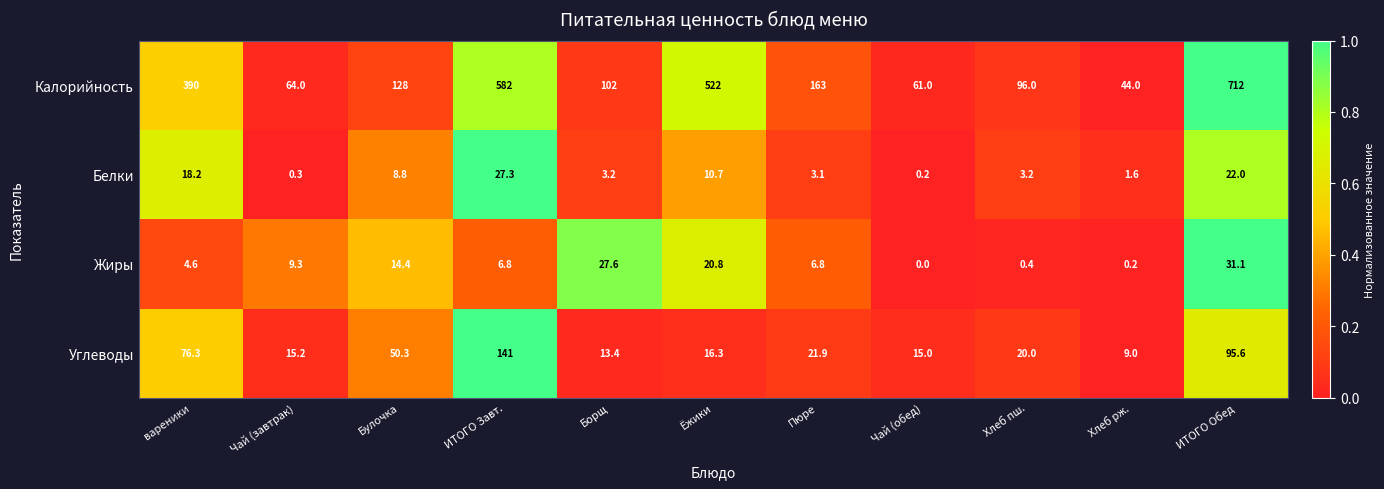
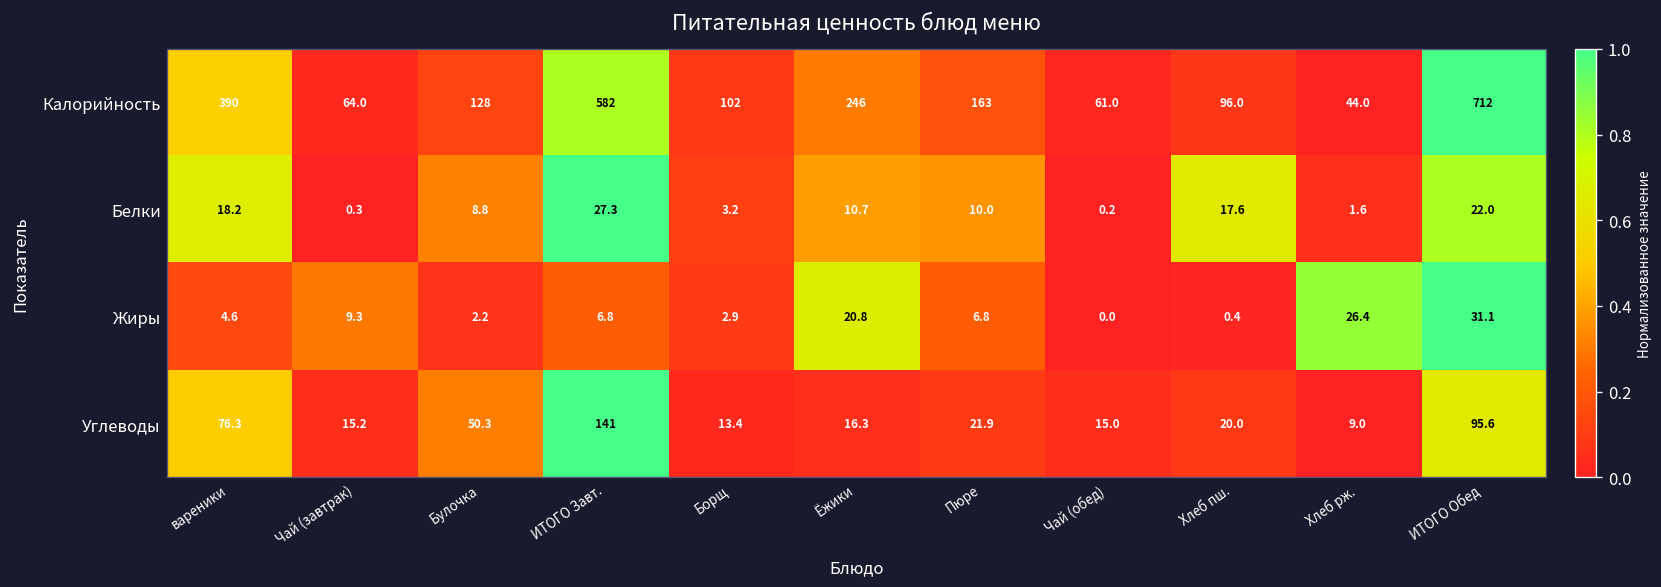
  {
    "Калорийность": {
      "вареники": 390,
      "Чай (завтрак)": 64.0,
      "Булочка": 128,
      "ИТОГО Завт.": 582,
      "Борщ": 102,
-     "Ёжики": 522,
+     "Ёжики": 246,
      "Пюре": 163,
      "Чай (обед)": 61.0,
      "Хлеб пш.": 96.0,
      "Хлеб рж.": 44.0,
      "ИТОГО Обед": 712
    },
    "Белки": {
      "вареники": 18.2,
      "Чай (завтрак)": 0.3,
      "Булочка": 8.8,
      "ИТОГО Завт.": 27.3,
      "Борщ": 3.2,
      "Ёжики": 10.7,
-     "Пюре": 3.1,
+     "Пюре": 10.0,
      "Чай (обед)": 0.2,
-     "Хлеб пш.": 3.2,
+     "Хлеб пш.": 17.6,
      "Хлеб рж.": 1.6,
      "ИТОГО Обед": 22.0
    },
    "Жиры": {
      "вареники": 4.6,
      "Чай (завтрак)": 9.3,
-     "Булочка": 14.4,
+     "Булочка": 2.2,
      "ИТОГО Завт.": 6.8,
-     "Борщ": 27.6,
+     "Борщ": 2.9,
      "Ёжики": 20.8,
      "Пюре": 6.8,
      "Чай (обед)": 0.0,
      "Хлеб пш.": 0.4,
-     "Хлеб рж.": 0.2,
+     "Хлеб рж.": 26.4,
      "ИТОГО Обед": 31.1
    },
    "Углеводы": {
      "вареники": 76.3,
      "Чай (завтрак)": 15.2,
      "Булочка": 50.3,
      "ИТОГО Завт.": 141,
      "Борщ": 13.4,
      "Ёжики": 16.3,
      "Пюре": 21.9,
      "Чай (обед)": 15.0,
      "Хлеб пш.": 20.0,
      "Хлеб рж.": 9.0,
      "ИТОГО Обед": 95.6
    }
  }
